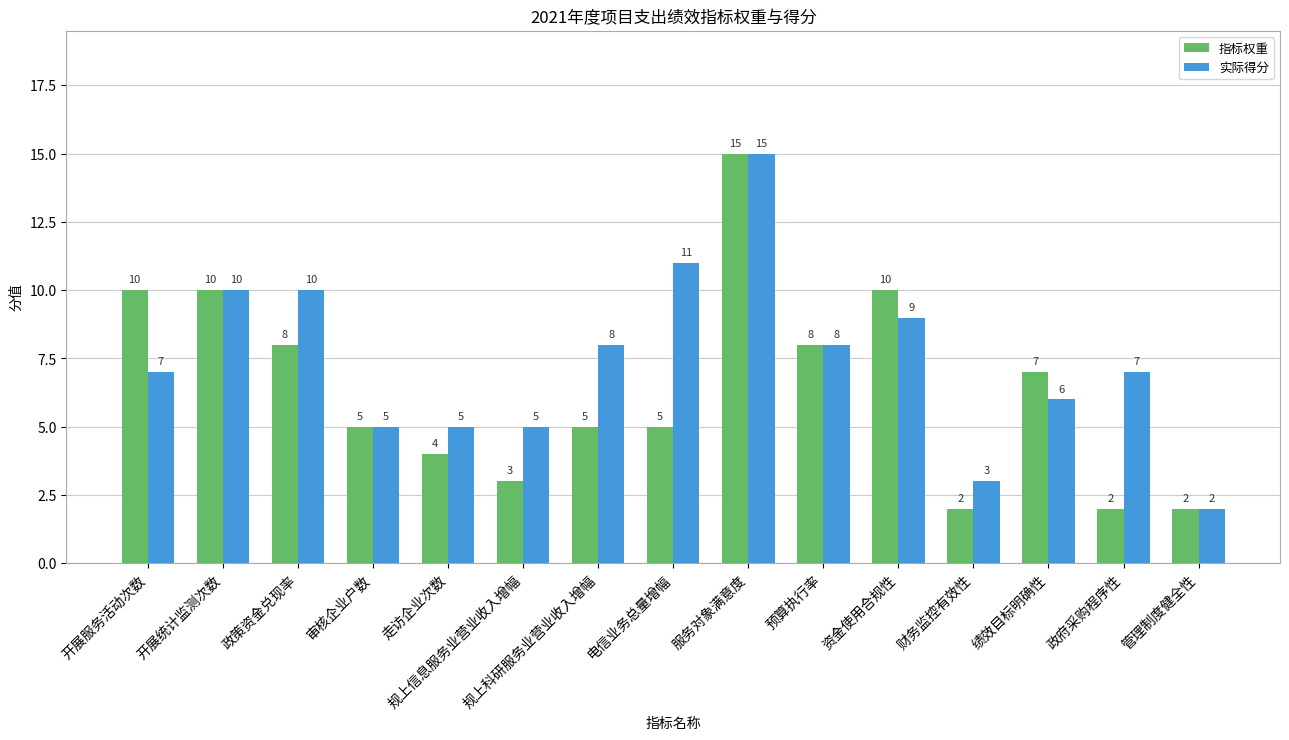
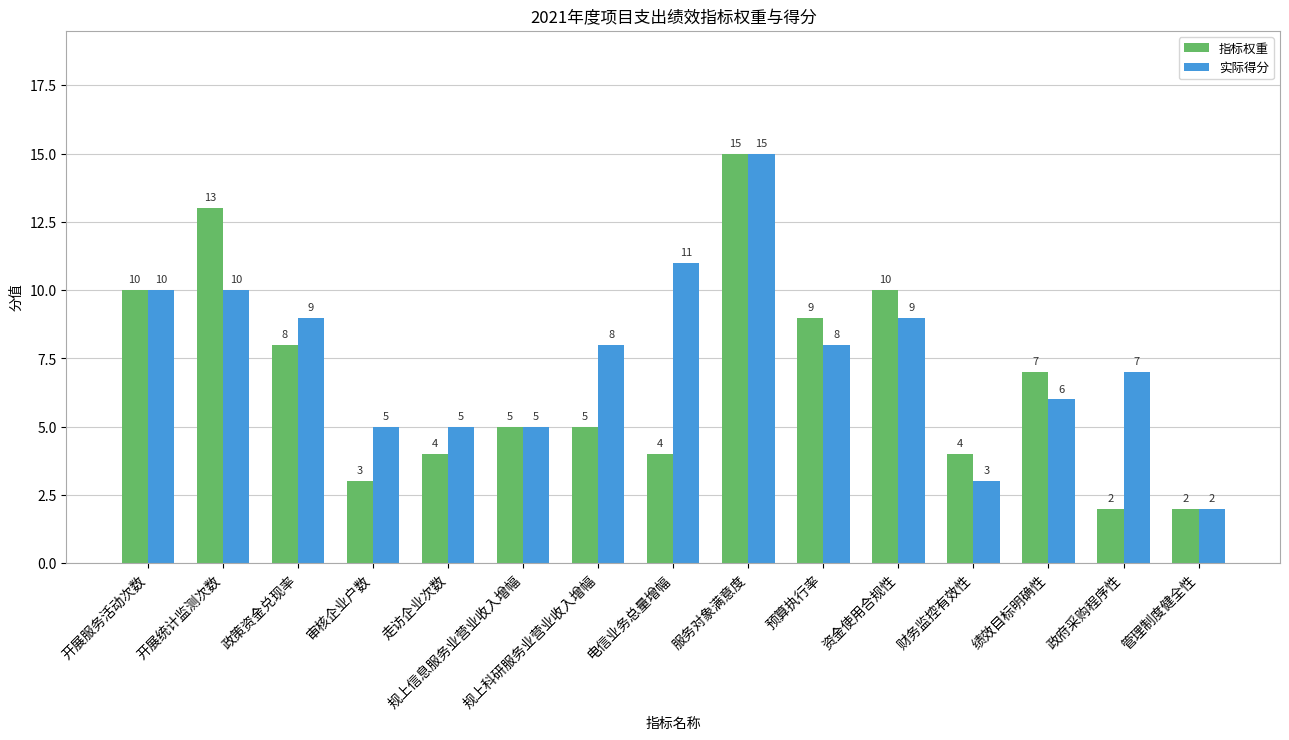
  {
    "指标权重": {
      "开展服务活动次数": 10,
-     "开展统计监测次数": 10,
+     "开展统计监测次数": 13,
      "政策资金兑现率": 8,
-     "审核企业户数": 5,
+     "审核企业户数": 3,
      "走访企业次数": 4,
-     "规上信息服务业营业收入增幅": 3,
+     "规上信息服务业营业收入增幅": 5,
      "规上科研服务业营业收入增幅": 5,
-     "电信业务总量增幅": 5,
+     "电信业务总量增幅": 4,
      "服务对象满意度": 15,
-     "预算执行率": 8,
+     "预算执行率": 9,
      "资金使用合规性": 10,
-     "财务监控有效性": 2,
+     "财务监控有效性": 4,
      "绩效目标明确性": 7,
      "政府采购程序性": 2,
      "管理制度健全性": 2
    },
    "实际得分": {
-     "开展服务活动次数": 7,
+     "开展服务活动次数": 10,
      "开展统计监测次数": 10,
-     "政策资金兑现率": 10,
+     "政策资金兑现率": 9,
      "审核企业户数": 5,
      "走访企业次数": 5,
      "规上信息服务业营业收入增幅": 5,
      "规上科研服务业营业收入增幅": 8,
      "电信业务总量增幅": 11,
      "服务对象满意度": 15,
      "预算执行率": 8,
      "资金使用合规性": 9,
      "财务监控有效性": 3,
      "绩效目标明确性": 6,
      "政府采购程序性": 7,
      "管理制度健全性": 2
    }
  }
